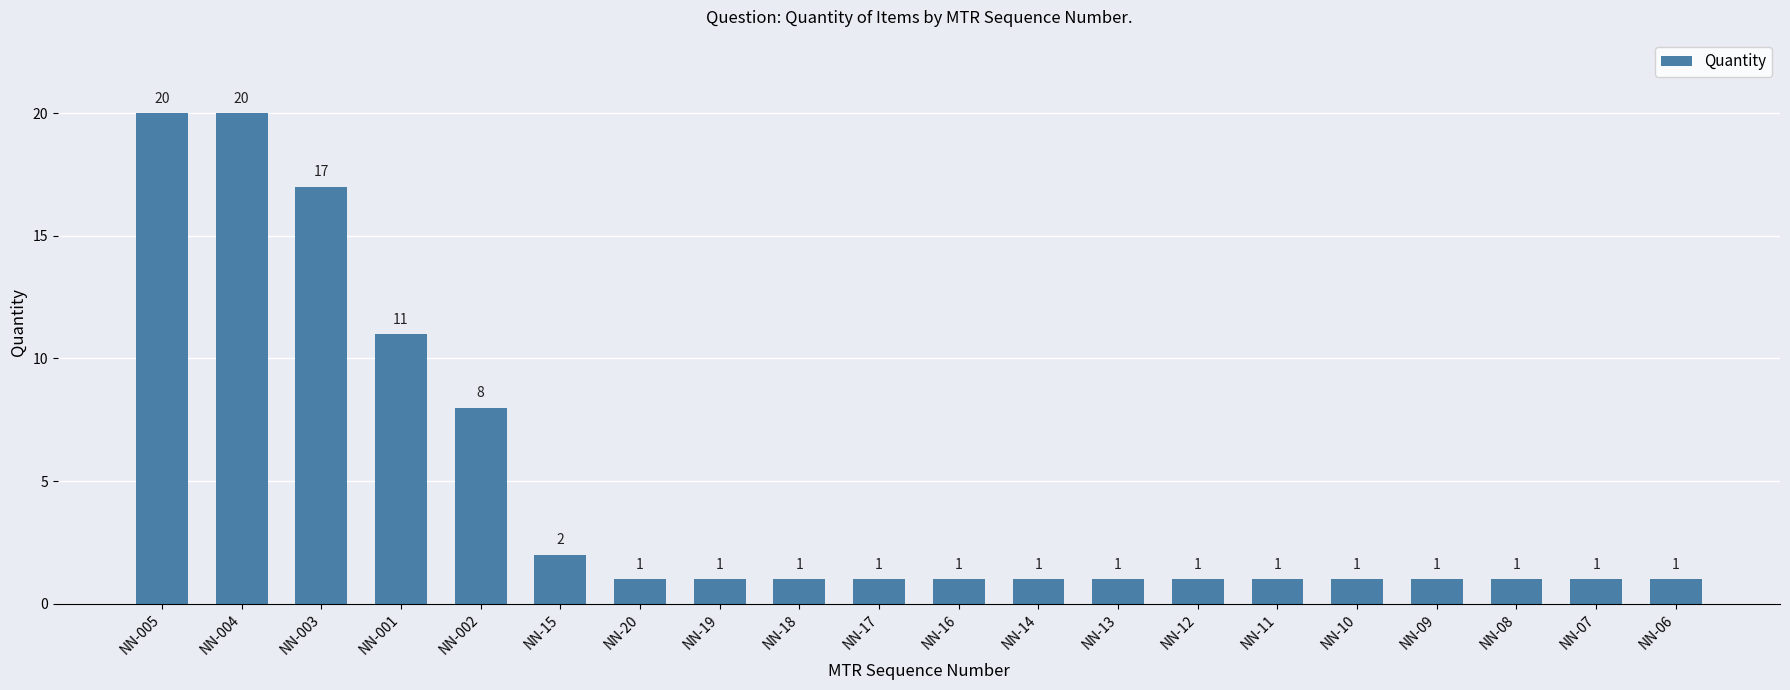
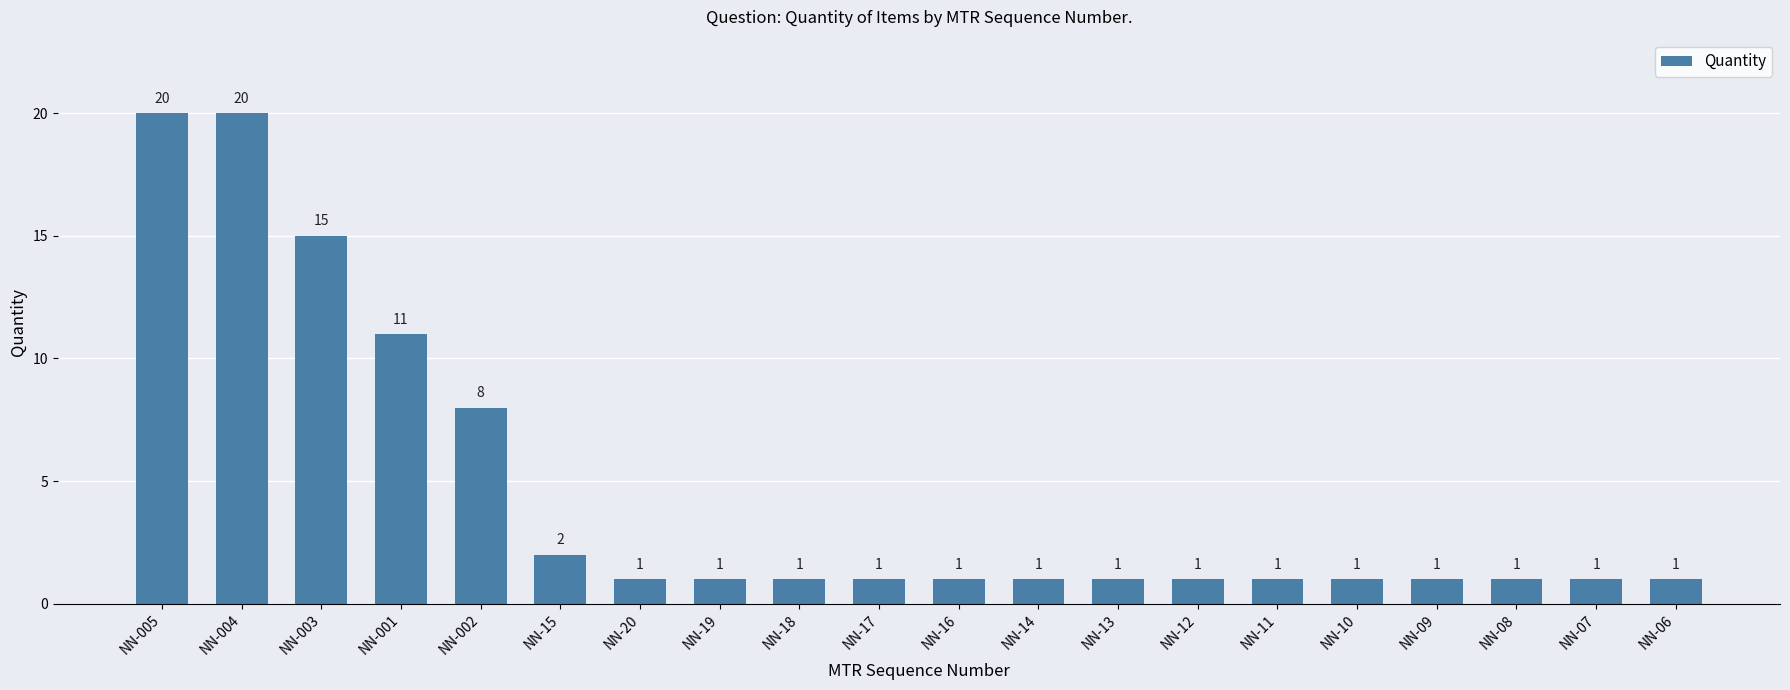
  {
    "NN-005": 20,
    "NN-004": 20,
-   "NN-003": 17,
+   "NN-003": 15,
    "NN-001": 11,
    "NN-002": 8,
    "NN-15": 2,
    "NN-20": 1,
    "NN-19": 1,
    "NN-18": 1,
    "NN-17": 1,
    "NN-16": 1,
    "NN-14": 1,
    "NN-13": 1,
    "NN-12": 1,
    "NN-11": 1,
    "NN-10": 1,
    "NN-09": 1,
    "NN-08": 1,
    "NN-07": 1,
    "NN-06": 1
  }
